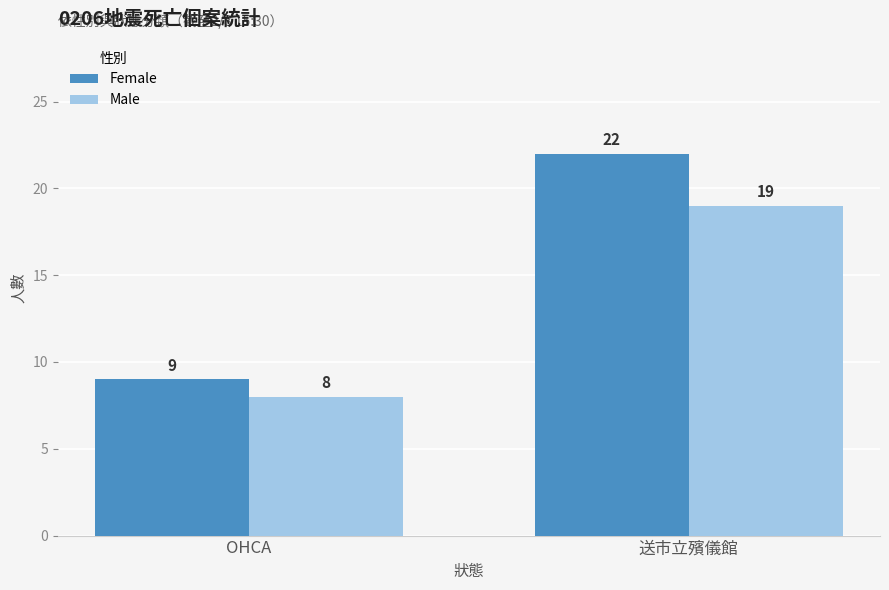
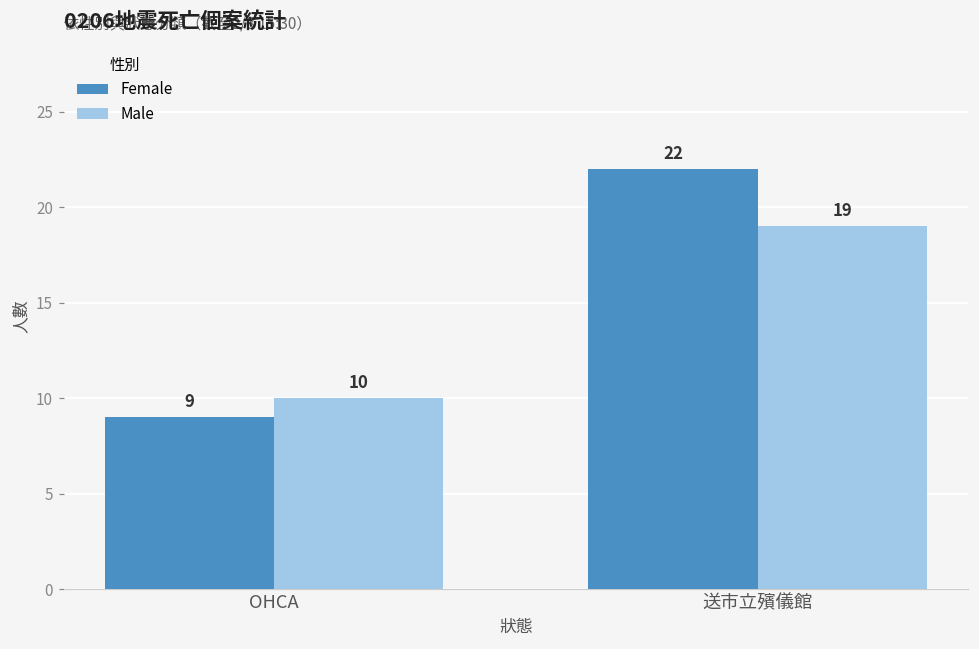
  {
    "Female": {
      "OHCA": 9,
      "送市立殯儀館": 22
    },
    "Male": {
-     "OHCA": 8,
+     "OHCA": 10,
      "送市立殯儀館": 19
    }
  }
